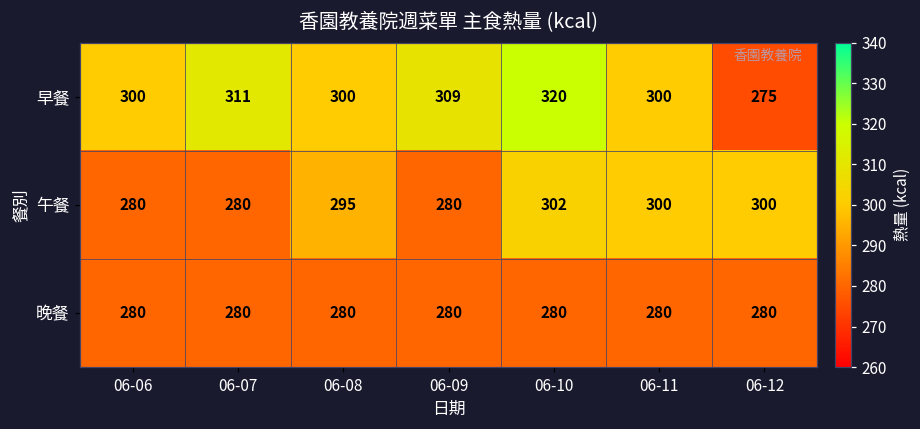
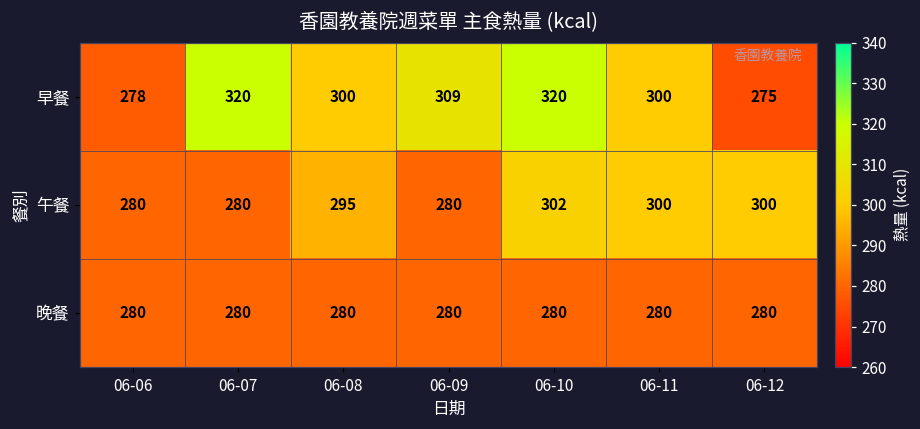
  {
    "早餐": {
-     "06-06": 300,
-     "06-07": 311,
+     "06-06": 278,
+     "06-07": 320,
      "06-08": 300,
      "06-09": 309,
      "06-10": 320,
      "06-11": 300
    },
    "午餐": {
      "06-06": 280,
      "06-07": 280,
      "06-08": 295,
      "06-09": 280,
      "06-10": 302,
      "06-11": 300,
      "06-12": 300
    },
    "晚餐": {
      "06-06": 280,
      "06-07": 280,
      "06-08": 280,
      "06-09": 280,
      "06-10": 280,
      "06-11": 280,
      "06-12": 280
    }
  }
